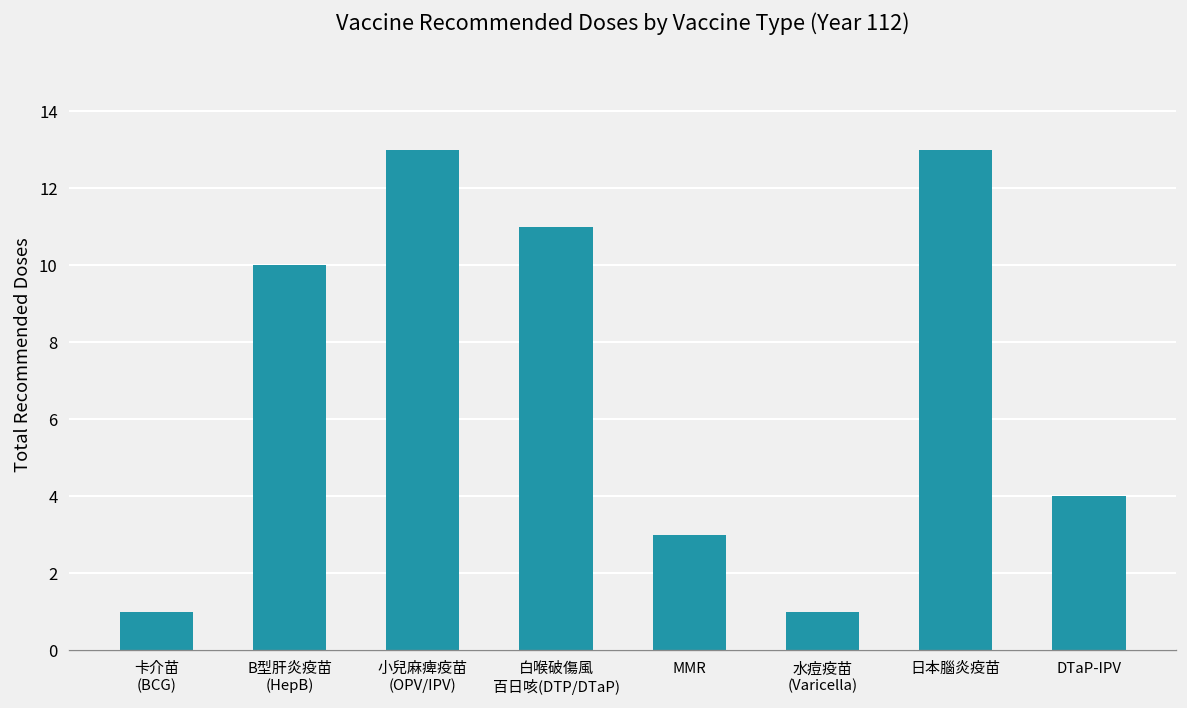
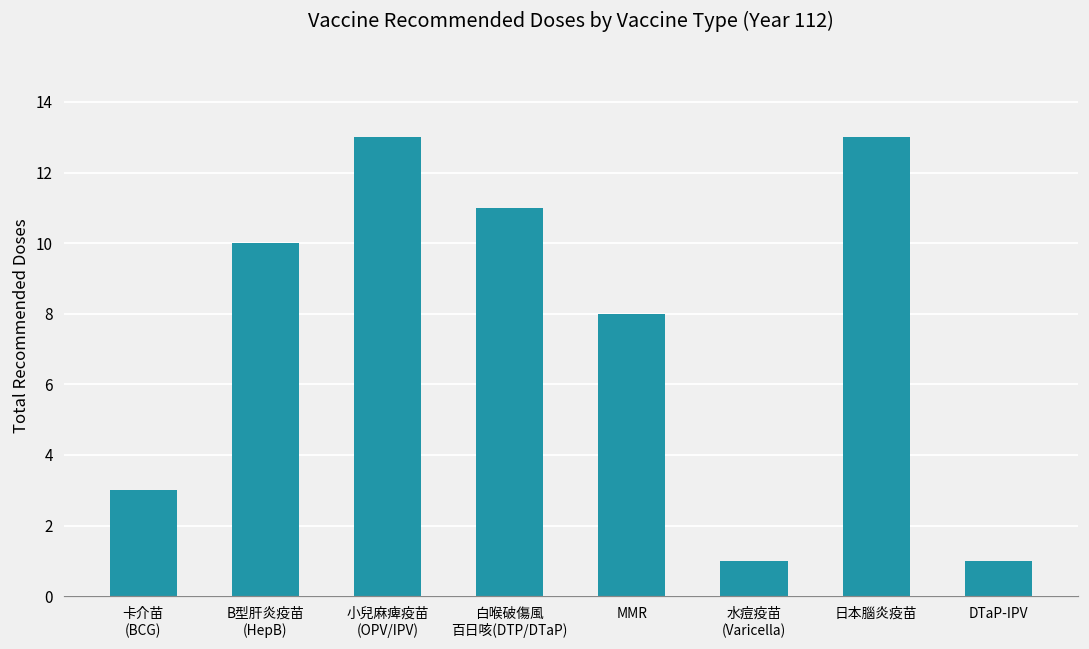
  {
-   "卡介苗 (BCG)": 1,
+   "卡介苗 (BCG)": 3,
    "B型肝炎疫苗 (HepB)": 10,
    "小兒麻痺疫苗 (OPV/IPV)": 13,
    "白喉破傷風 百日咳(DTP/DTaP)": 11,
-   "MMR": 3,
+   "MMR": 8,
    "水痘疫苗 (Varicella)": 1,
    "日本腦炎疫苗": 13,
-   "DTaP-IPV": 4
+   "DTaP-IPV": 1
  }
